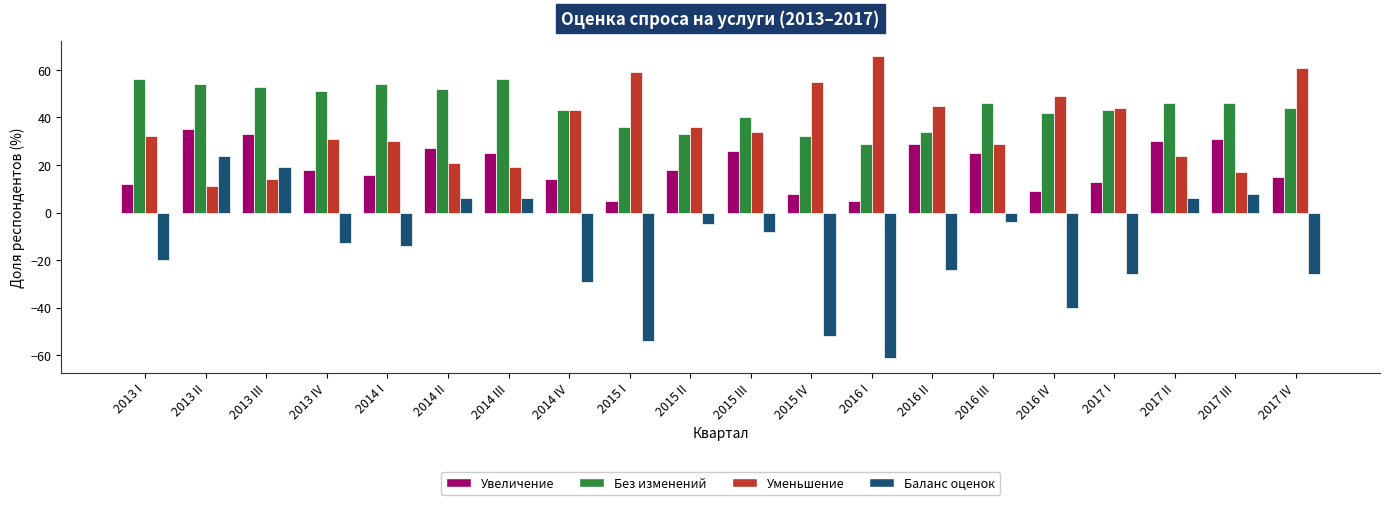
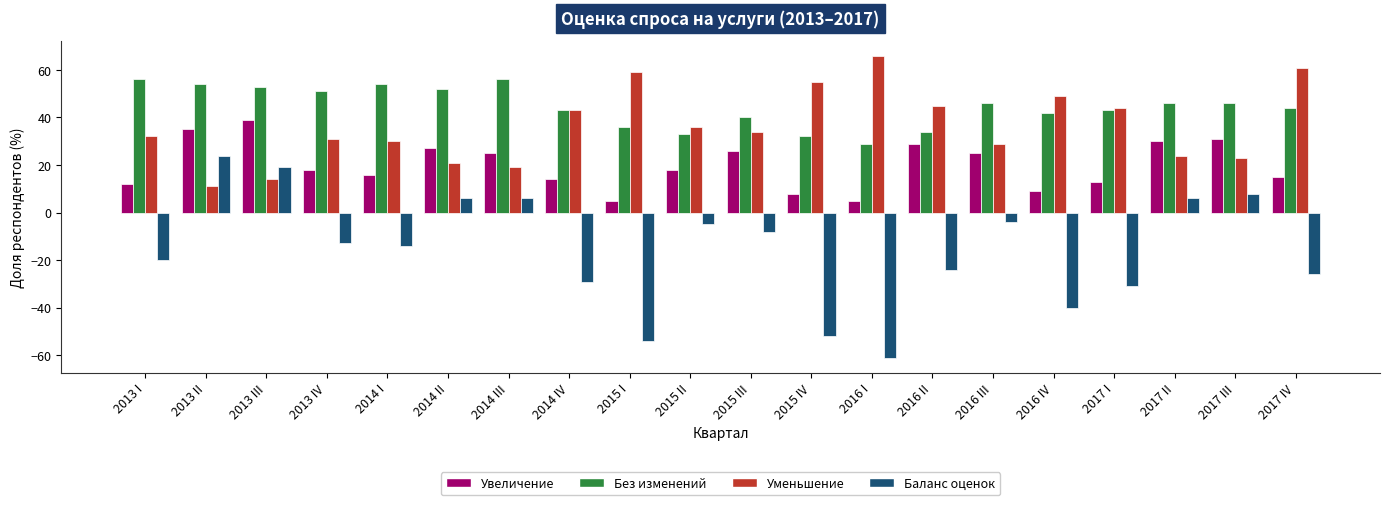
  {
    "Увеличение": {
      "2013 I": 12,
      "2013 II": 35,
-     "2013 III": 33,
+     "2013 III": 39,
      "2013 IV": 18,
      "2014 I": 16,
      "2014 II": 27,
      "2014 III": 25,
      "2014 IV": 14,
      "2015 I": 5,
      "2015 II": 18,
      "2015 III": 26,
      "2015 IV": 8,
      "2016 I": 5,
      "2016 II": 29,
      "2016 III": 25,
      "2016 IV": 9,
      "2017 I": 13,
      "2017 II": 30,
      "2017 III": 31,
      "2017 IV": 15
    },
    "Без изменений": {
      "2013 I": 56,
      "2013 II": 54,
      "2013 III": 53,
      "2013 IV": 51,
      "2014 I": 54,
      "2014 II": 52,
      "2014 III": 56,
      "2014 IV": 43,
      "2015 I": 36,
      "2015 II": 33,
      "2015 III": 40,
      "2015 IV": 32,
      "2016 I": 29,
      "2016 II": 34,
      "2016 III": 46,
      "2016 IV": 42,
      "2017 I": 43,
      "2017 II": 46,
      "2017 III": 46,
      "2017 IV": 44
    },
    "Уменьшение": {
      "2013 I": 32,
      "2013 II": 11,
      "2013 III": 14,
      "2013 IV": 31,
      "2014 I": 30,
      "2014 II": 21,
      "2014 III": 19,
      "2014 IV": 43,
      "2015 I": 59,
      "2015 II": 36,
      "2015 III": 34,
      "2015 IV": 55,
      "2016 I": 66,
      "2016 II": 45,
      "2016 III": 29,
      "2016 IV": 49,
      "2017 I": 44,
      "2017 II": 24,
-     "2017 III": 17,
+     "2017 III": 23,
      "2017 IV": 61
    },
    "Баланс оценок": {
      "2013 I": -20,
      "2013 II": 24,
      "2013 III": 19,
      "2013 IV": -13,
      "2014 I": -14,
      "2014 II": 6,
      "2014 III": 6,
      "2014 IV": -29,
      "2015 I": -54,
      "2015 II": -5,
      "2015 III": -8,
      "2015 IV": -52,
      "2016 I": -61,
      "2016 II": -24,
      "2016 III": -4,
      "2016 IV": -40,
-     "2017 I": -26,
+     "2017 I": -31,
      "2017 II": 6,
      "2017 III": 8,
      "2017 IV": -26
    }
  }
